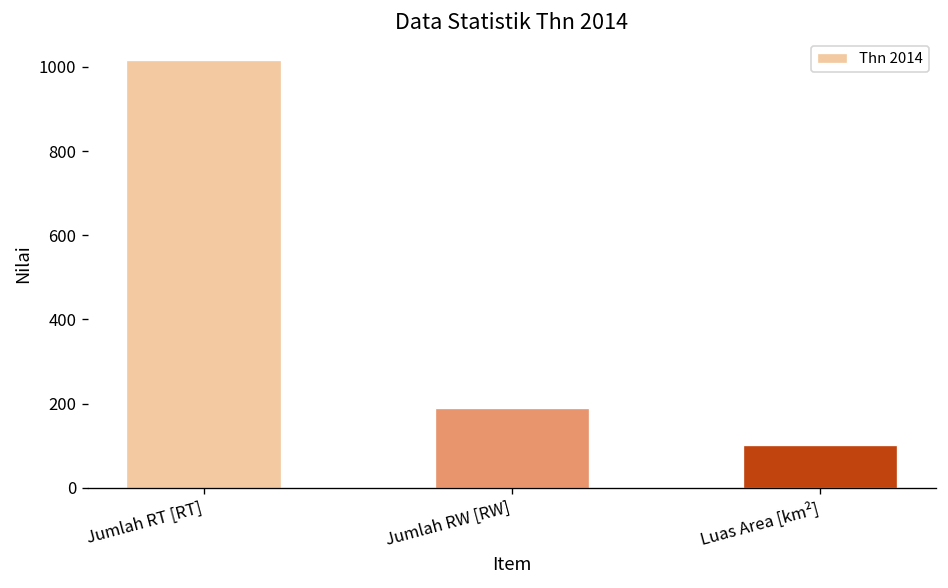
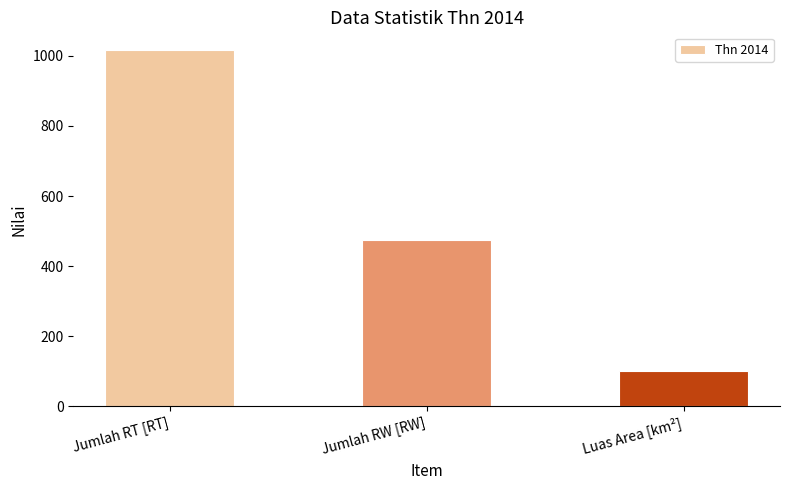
  {
    "Jumlah RT [RT]": 1020,
-   "Jumlah RW [RW]": 190,
+   "Jumlah RW [RW]": 480,
    "Luas Area [km²]": 100
  }
